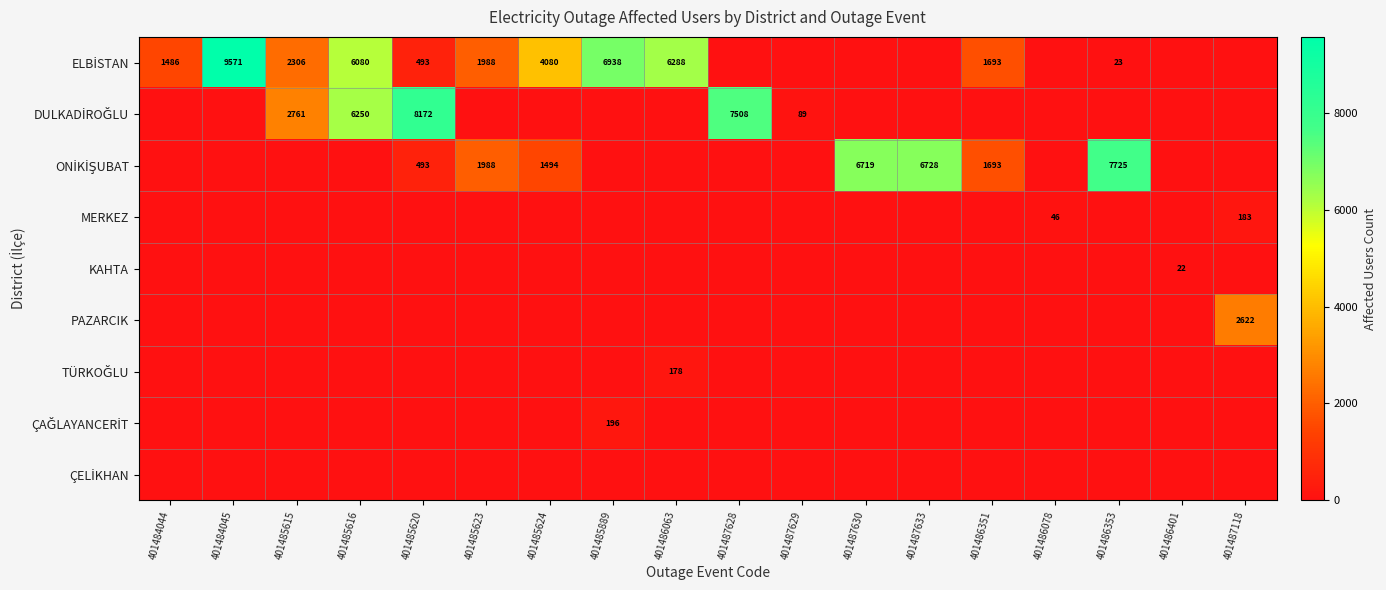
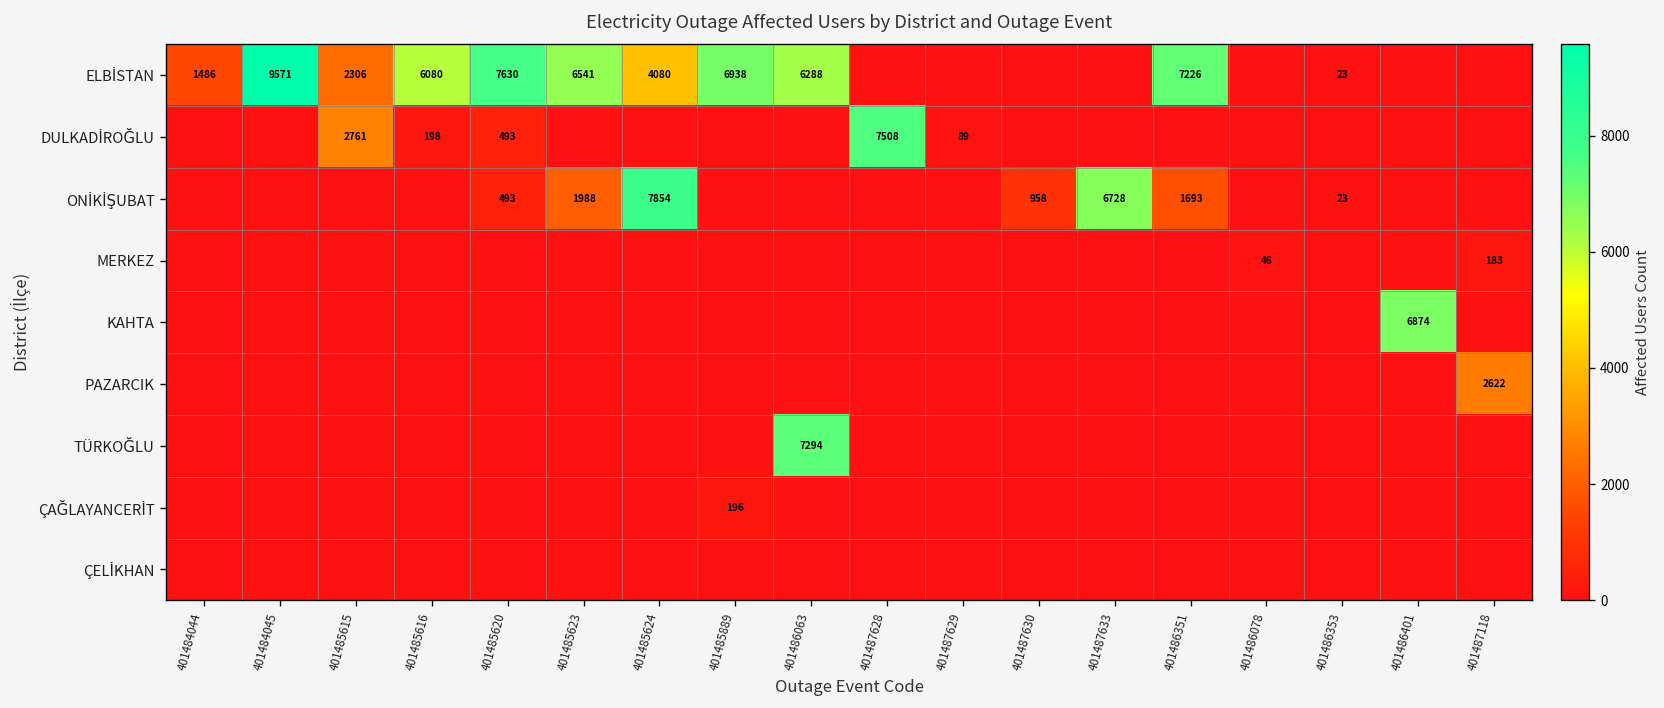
  {
    "ELBİSTAN": {
      "401484044": 1486,
      "401484045": 9571,
      "401485615": 2306,
      "401485616": 6080,
-     "401485620": 493,
-     "401485623": 1988,
+     "401485620": 7630,
+     "401485623": 6541,
      "401485624": 4080,
      "401485889": 6938,
      "401486063": 6288,
-     "401486351": 1693,
+     "401486351": 7226,
      "401486353": 23
    },
    "DULKADİROĞLU": {
      "401485615": 2761,
-     "401485616": 6250,
-     "401485620": 8172,
+     "401485616": 198,
+     "401485620": 493,
      "401487628": 7508,
      "401487629": 89
    },
    "ONİKİŞUBAT": {
      "401485620": 493,
      "401485623": 1988,
-     "401485624": 1494,
-     "401487630": 6719,
+     "401485624": 7854,
+     "401487630": 958,
      "401487633": 6728,
      "401486351": 1693,
-     "401486353": 7725
+     "401486353": 23
    },
    "MERKEZ": {
      "401486078": 46,
      "401487118": 183
    },
    "KAHTA": {
-     "401486401": 22
+     "401486401": 6874
    },
    "PAZARCIK": {
      "401487118": 2622
    },
    "TÜRKOĞLU": {
-     "401486063": 178
+     "401486063": 7294
    },
    "ÇAĞLAYANCERİT": {
      "401485889": 196
    }
  }
